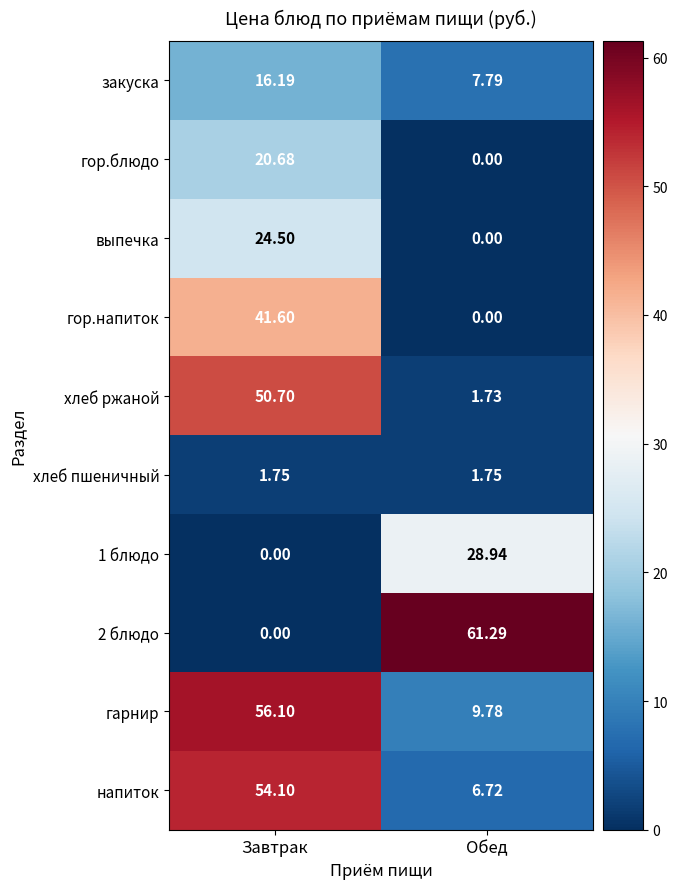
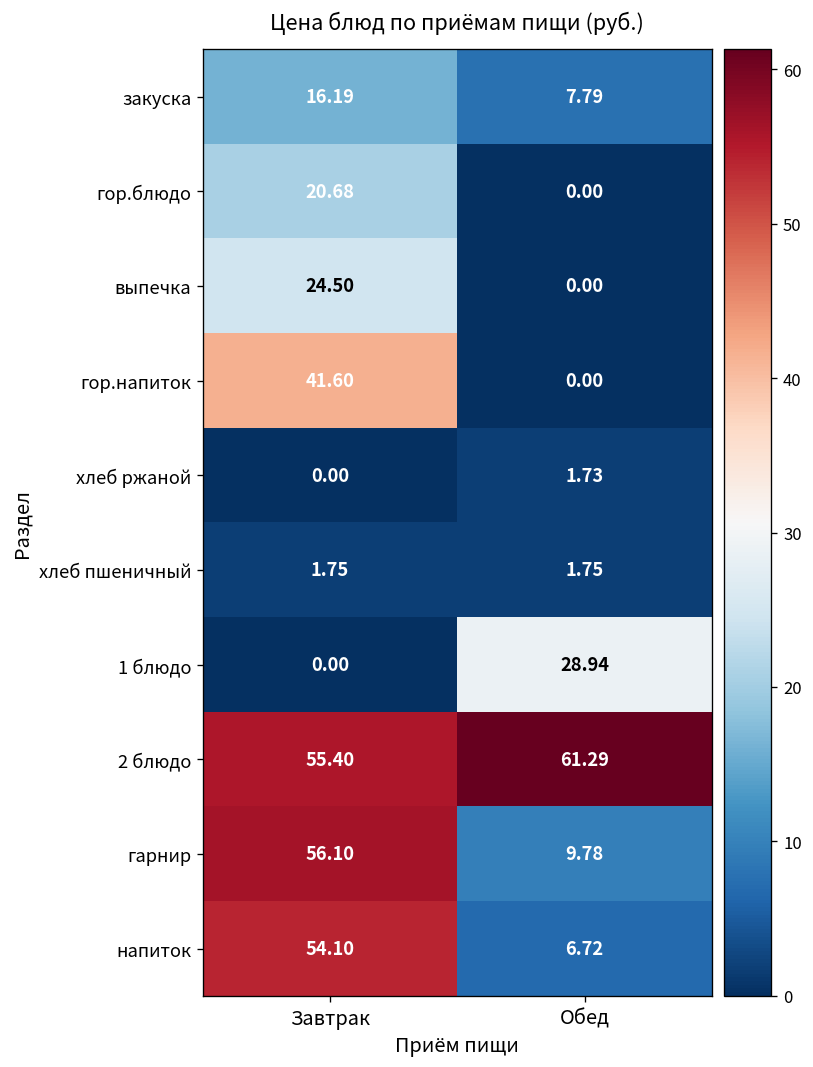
  {
    "закуска": {
      "Завтрак": 16.19,
      "Обед": 7.79
    },
    "гор.блюдо": {
      "Завтрак": 20.68,
      "Обед": 0.00
    },
    "выпечка": {
      "Завтрак": 24.50,
      "Обед": 0.00
    },
    "гор.напиток": {
      "Завтрак": 41.60,
      "Обед": 0.00
    },
    "хлеб ржаной": {
-     "Завтрак": 50.70,
+     "Завтрак": 0.00,
      "Обед": 1.73
    },
    "хлеб пшеничный": {
      "Завтрак": 1.75,
      "Обед": 1.75
    },
    "1 блюдо": {
      "Завтрак": 0.00,
      "Обед": 28.94
    },
    "2 блюдо": {
-     "Завтрак": 0.00,
+     "Завтрак": 55.40,
      "Обед": 61.29
    },
    "гарнир": {
      "Завтрак": 56.10,
      "Обед": 9.78
    },
    "напиток": {
      "Завтрак": 54.10,
      "Обед": 6.72
    }
  }
